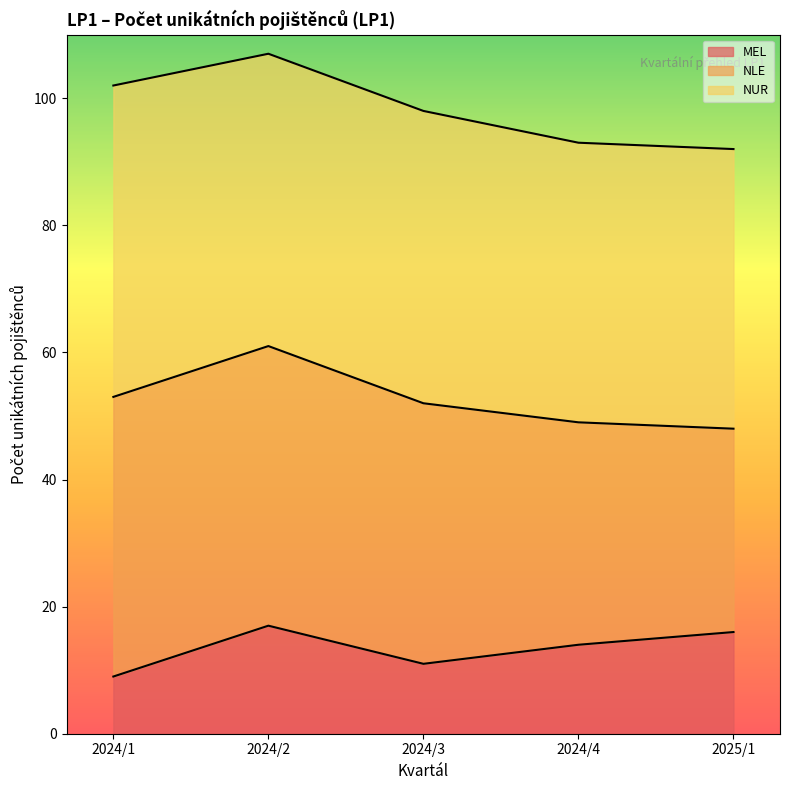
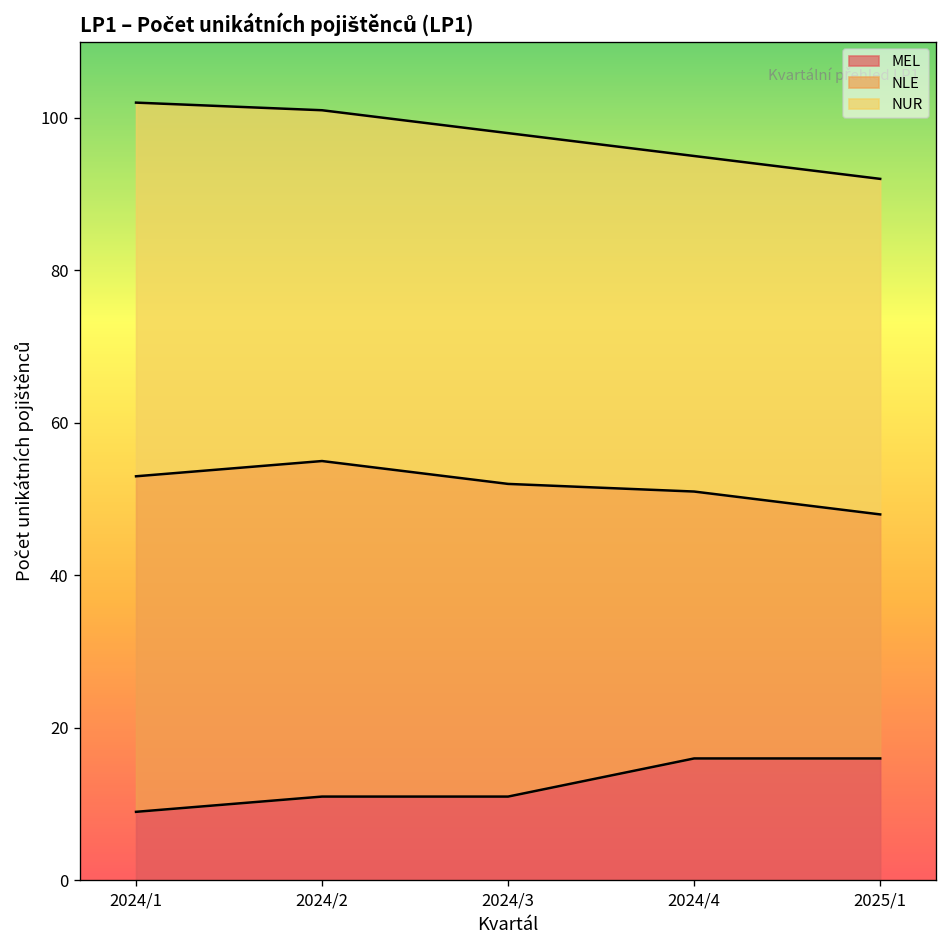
  {
    "MEL": {
      "2024/1": 9,
-     "2024/2": 17,
+     "2024/2": 11,
      "2024/3": 11,
-     "2024/4": 14,
+     "2024/4": 16,
      "2025/1": 16
    }
  }
